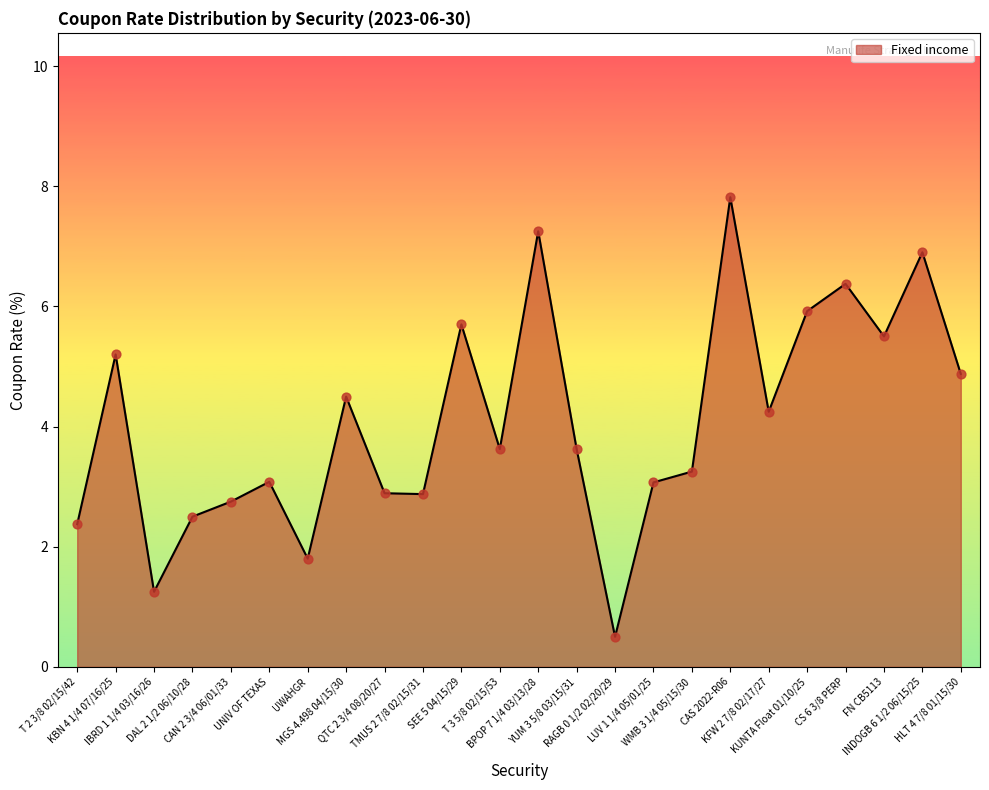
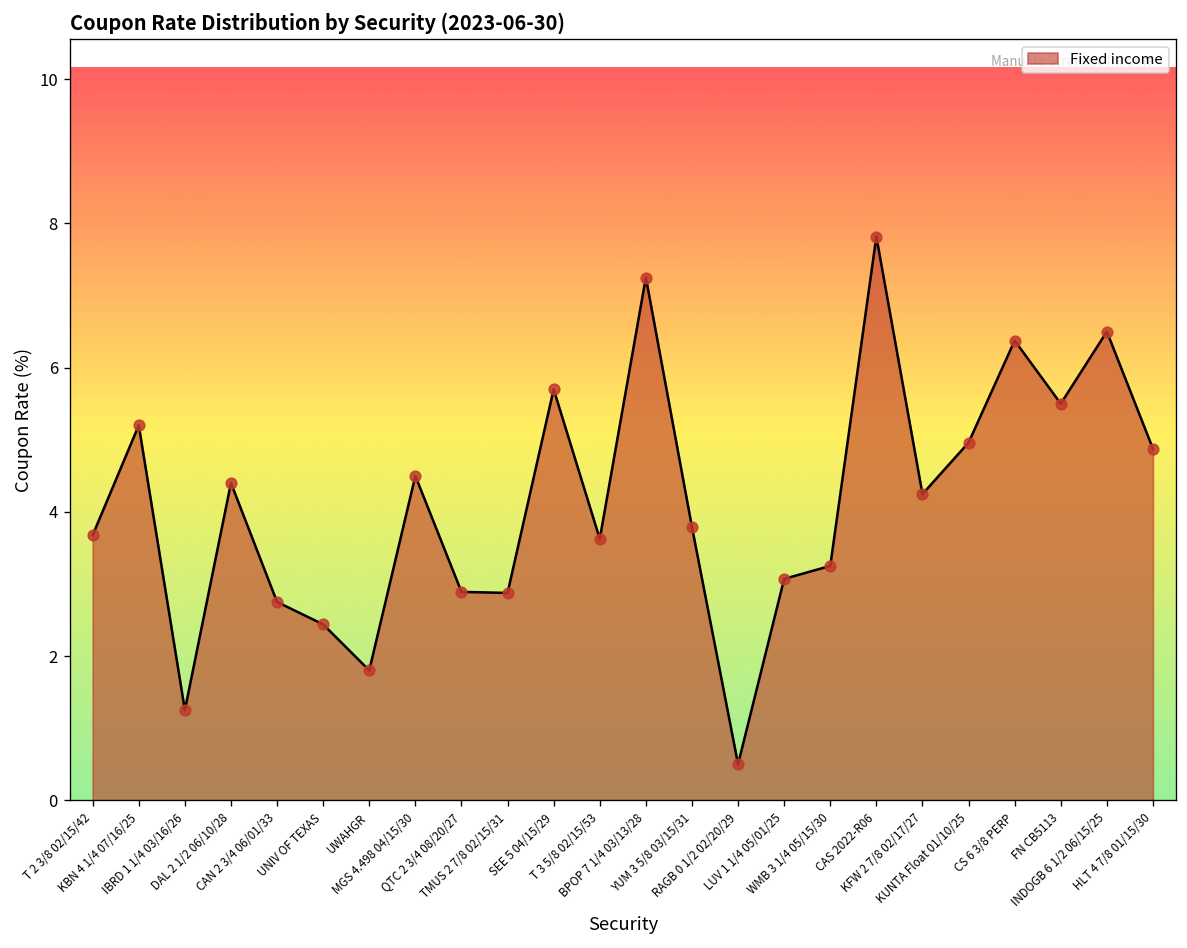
  {
-   "T 2 3/8 02/15/42": 2.4,
+   "T 2 3/8 02/15/42": 3.7,
    "KBN 4 1/4 07/16/25": 5.2,
    "IBRD 1 1/4 03/16/26": 1.3,
-   "DAL 2 1/2 06/10/28": 2.5,
+   "DAL 2 1/2 06/10/28": 4.4,
    "CAN 2 3/4 06/01/33": 2.8,
-   "UNIV OF TEXAS": 3.1,
+   "UNIV OF TEXAS": 2.4,
    "UWAHGR": 1.8,
    "MGS 4.498 04/15/30": 4.5,
    "QTC 2 3/4 08/20/27": 2.9,
    "TMUS 2 7/8 02/15/31": 2.9,
    "SEE 5 04/15/29": 5.7,
    "T 3 5/8 02/15/53": 3.6,
    "BPOP 7 1/4 03/13/28": 7.3,
-   "YUM 3 5/8 03/15/31": 3.6,
+   "YUM 3 5/8 03/15/31": 3.8,
    "RAGB 0 1/2 02/20/29": 0.5,
    "LUV 1 1/4 05/01/25": 3.1,
    "WMB 3 1/4 05/15/30": 3.3,
    "CAS 2022-R06": 7.8,
    "KFW 2 7/8 02/17/27": 4.2,
-   "KUNTA Float 01/10/25": 5.9,
+   "KUNTA Float 01/10/25": 5.0,
    "CS 6 3/8 PERP": 6.4,
    "FN CB5113": 5.5,
-   "INDOGB 6 1/2 06/15/25": 6.9,
+   "INDOGB 6 1/2 06/15/25": 6.5,
    "HLT 4 7/8 01/15/30": 4.9
  }
